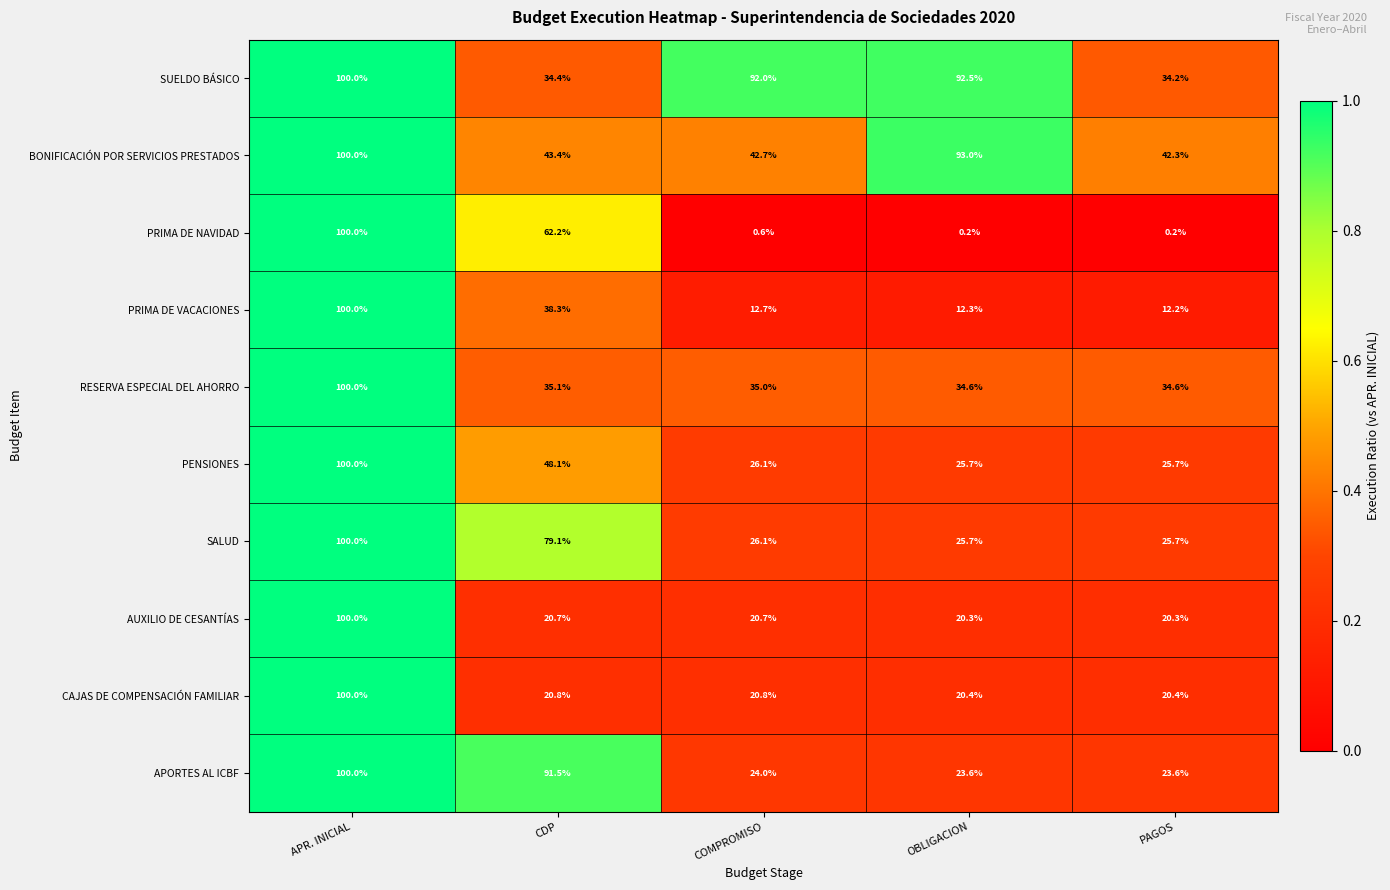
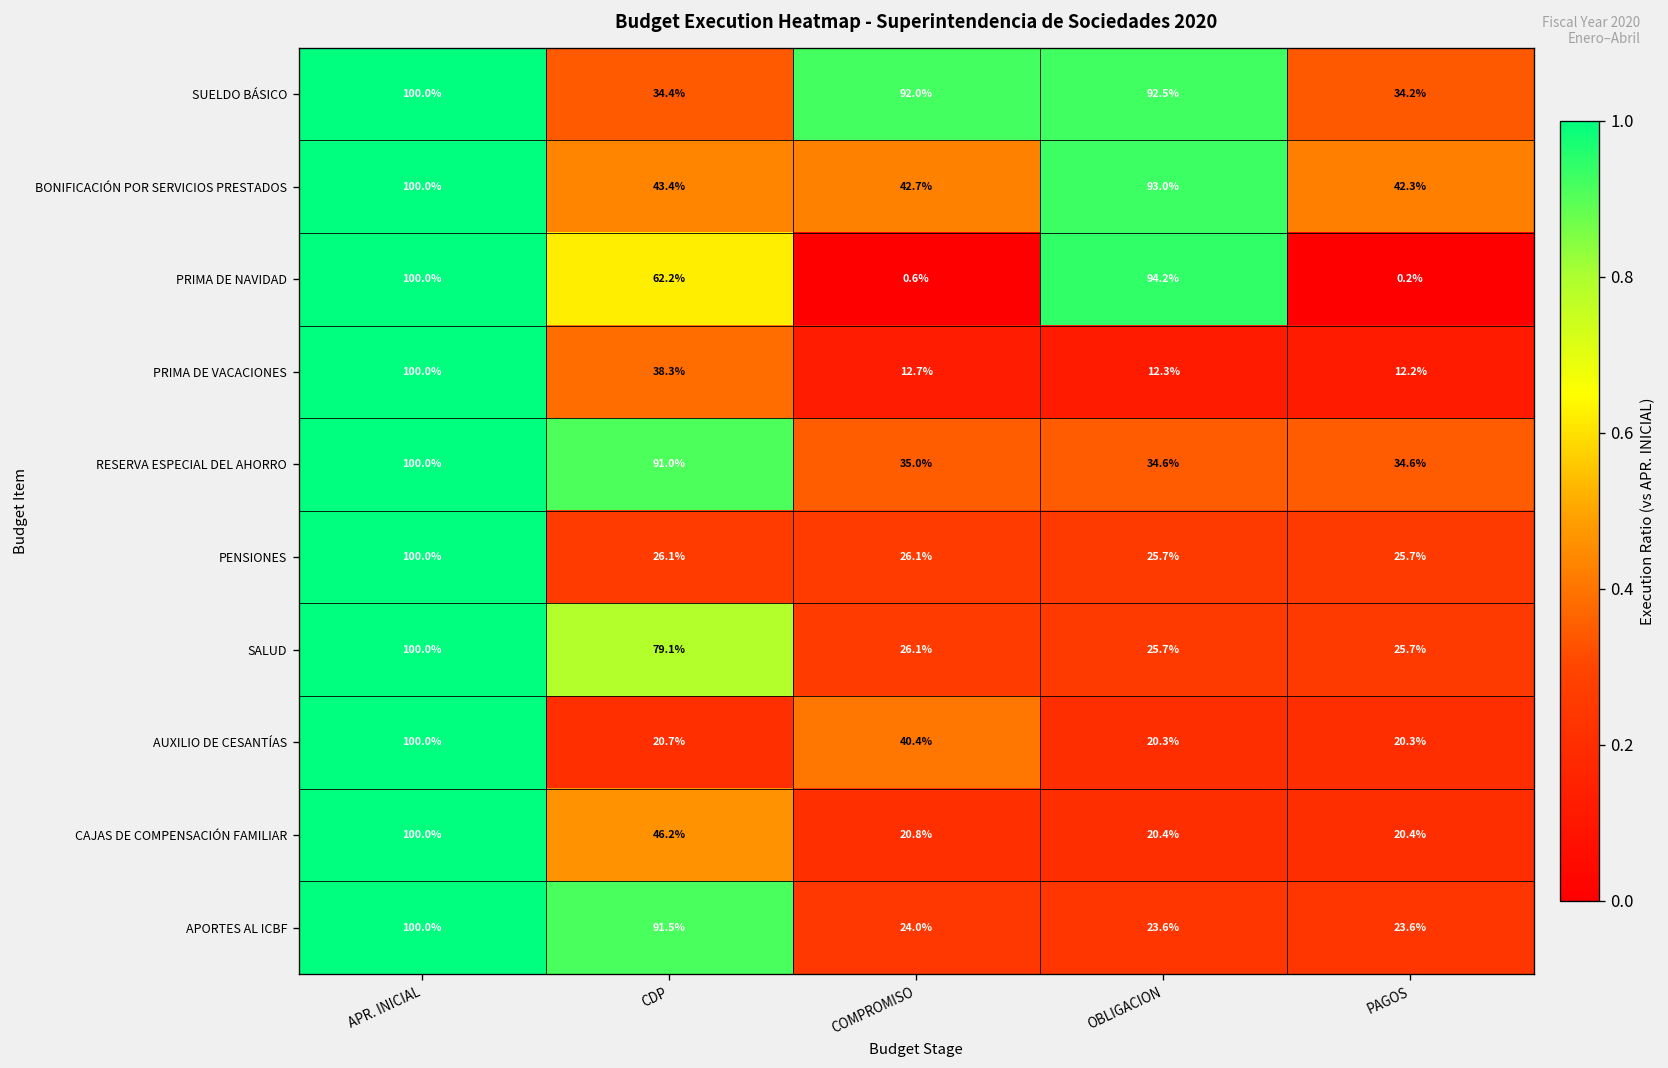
  {
    "SUELDO BÁSICO": {
      "APR. INICIAL": "100.0%",
      "CDP": "34.4%",
      "COMPROMISO": "92.0%",
      "OBLIGACION": "92.5%",
      "PAGOS": "34.2%"
    },
    "BONIFICACIÓN POR SERVICIOS PRESTADOS": {
      "APR. INICIAL": "100.0%",
      "CDP": "43.4%",
      "COMPROMISO": "42.7%",
      "OBLIGACION": "93.0%",
      "PAGOS": "42.3%"
    },
    "PRIMA DE NAVIDAD": {
      "APR. INICIAL": "100.0%",
      "CDP": "62.2%",
      "COMPROMISO": "0.6%",
-     "OBLIGACION": "0.2%",
+     "OBLIGACION": "94.2%",
      "PAGOS": "0.2%"
    },
    "PRIMA DE VACACIONES": {
      "APR. INICIAL": "100.0%",
      "CDP": "38.3%",
      "COMPROMISO": "12.7%",
      "OBLIGACION": "12.3%",
      "PAGOS": "12.2%"
    },
    "RESERVA ESPECIAL DEL AHORRO": {
      "APR. INICIAL": "100.0%",
-     "CDP": "35.1%",
+     "CDP": "91.0%",
      "COMPROMISO": "35.0%",
      "OBLIGACION": "34.6%",
      "PAGOS": "34.6%"
    },
    "PENSIONES": {
      "APR. INICIAL": "100.0%",
-     "CDP": "48.1%",
+     "CDP": "26.1%",
      "COMPROMISO": "26.1%",
      "OBLIGACION": "25.7%",
      "PAGOS": "25.7%"
    },
    "SALUD": {
      "APR. INICIAL": "100.0%",
      "CDP": "79.1%",
      "COMPROMISO": "26.1%",
      "OBLIGACION": "25.7%",
      "PAGOS": "25.7%"
    },
    "AUXILIO DE CESANTÍAS": {
      "APR. INICIAL": "100.0%",
      "CDP": "20.7%",
-     "COMPROMISO": "20.7%",
+     "COMPROMISO": "40.4%",
      "OBLIGACION": "20.3%",
      "PAGOS": "20.3%"
    },
    "CAJAS DE COMPENSACIÓN FAMILIAR": {
      "APR. INICIAL": "100.0%",
-     "CDP": "20.8%",
+     "CDP": "46.2%",
      "COMPROMISO": "20.8%",
      "OBLIGACION": "20.4%",
      "PAGOS": "20.4%"
    },
    "APORTES AL ICBF": {
      "APR. INICIAL": "100.0%",
      "CDP": "91.5%",
      "COMPROMISO": "24.0%",
      "OBLIGACION": "23.6%",
      "PAGOS": "23.6%"
    }
  }
